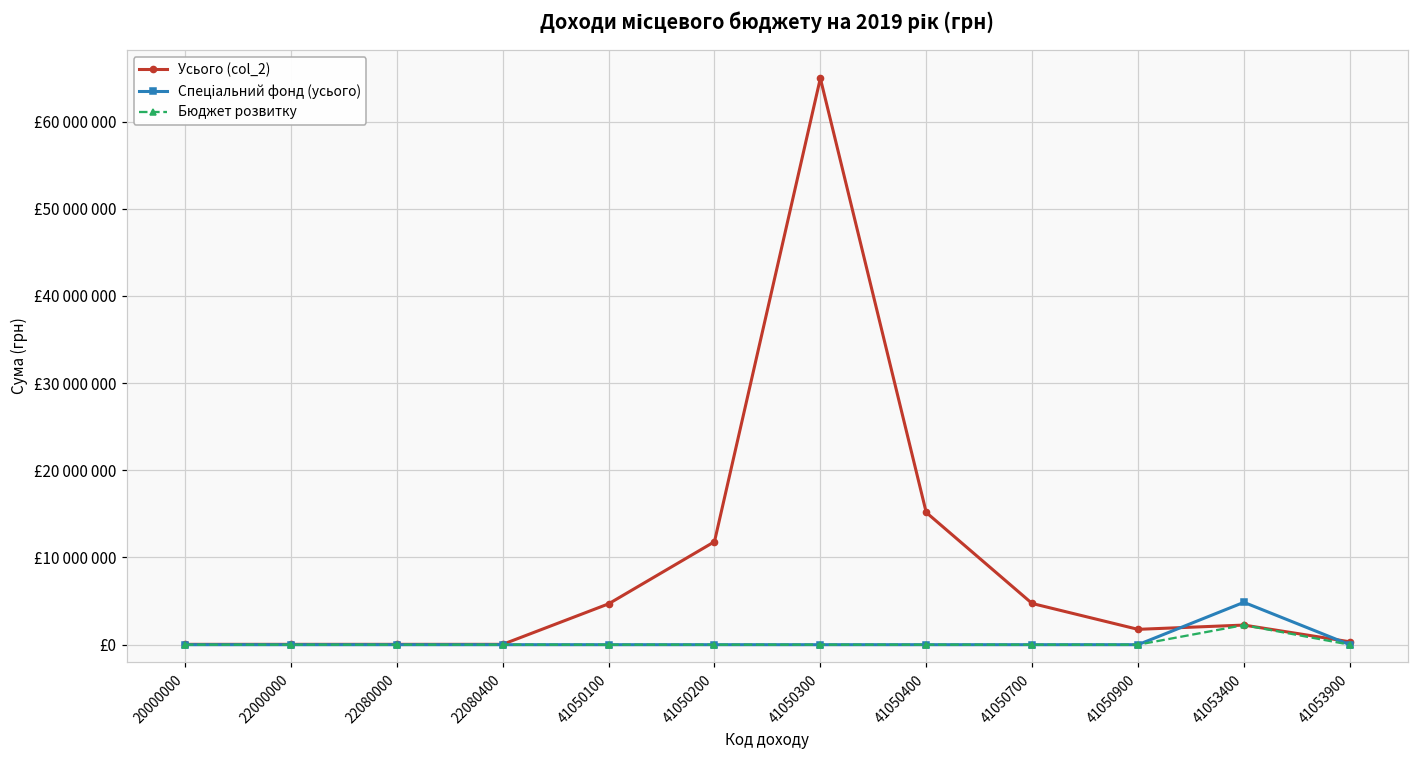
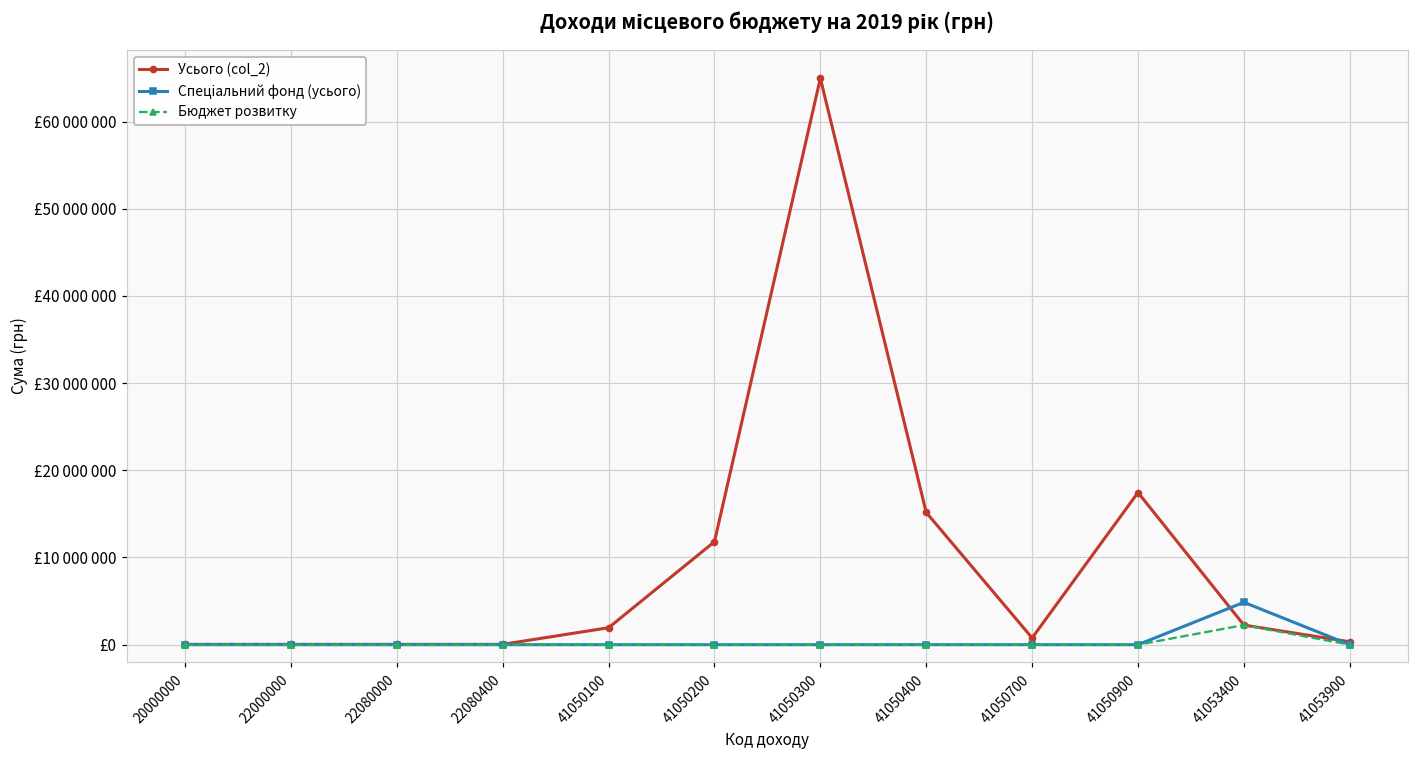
  {
    "Усього (col_2)": {
-     "41050100": "£5000000",
+     "41050100": "£2000000",
      "41050200": "£12000000",
      "41050300": "£65000000",
      "41050400": "£15000000",
-     "41050700": "£5000000",
-     "41050900": "£2000000",
+     "41050700": "£1000000",
+     "41050900": "£17000000",
      "41053900": "£0"
    },
    "Спеціальний фонд (усього)": {
      "41053400": "£5000000"
    }
  }
